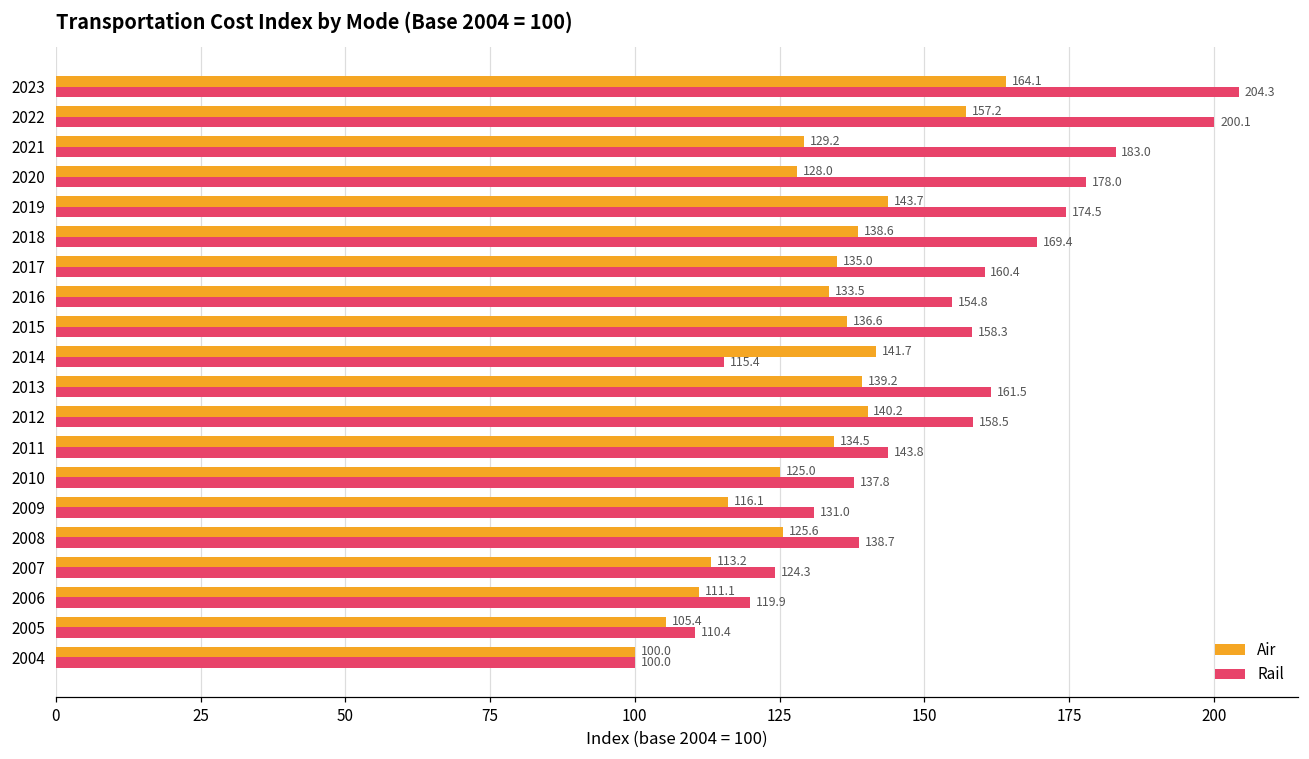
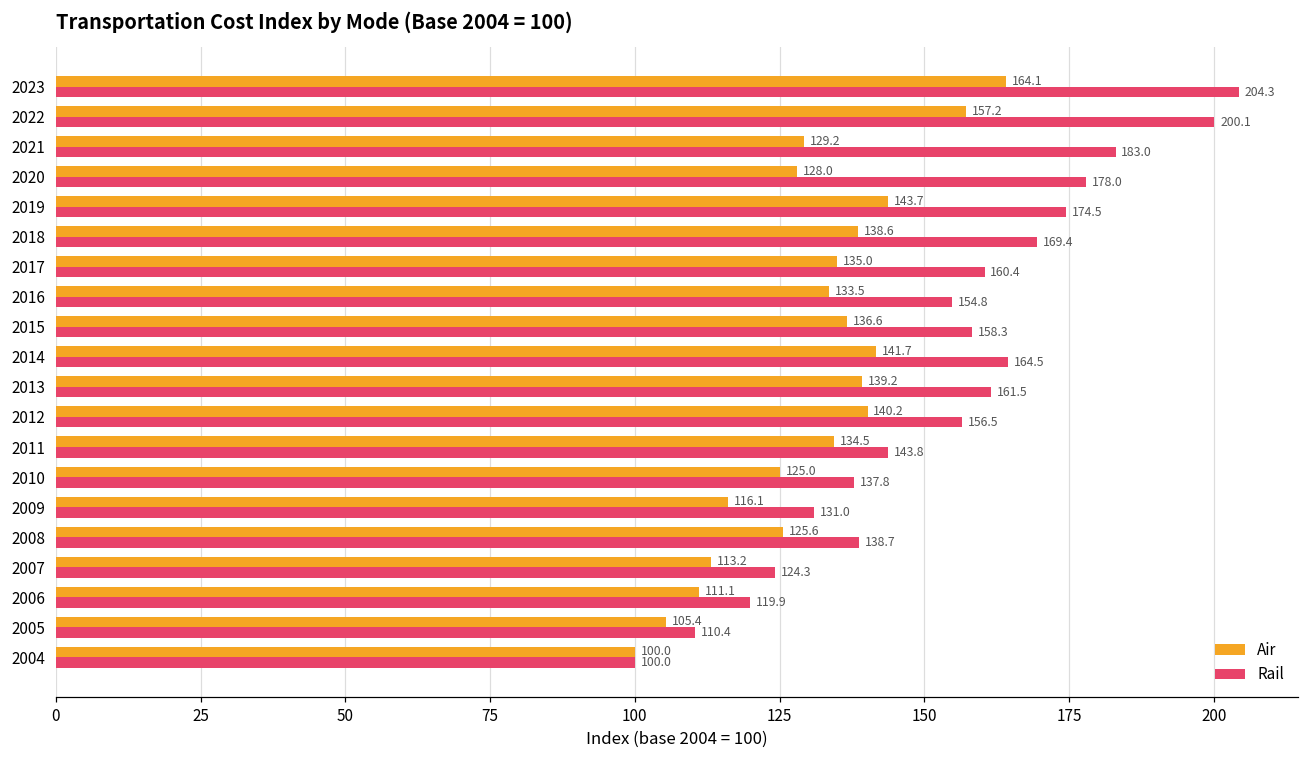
  {
    "Air": {
      "2023": 164.1,
      "2022": 157.2,
      "2021": 129.2,
      "2020": 128.0,
      "2019": 143.7,
      "2018": 138.6,
      "2017": 135.0,
      "2016": 133.5,
      "2015": 136.6,
      "2014": 141.7,
      "2013": 139.2,
      "2012": 140.2,
      "2011": 134.5,
      "2010": 125.0,
      "2009": 116.1,
      "2008": 125.6,
      "2007": 113.2,
      "2006": 111.1,
      "2005": 105.4,
      "2004": 100.0
    },
    "Rail": {
      "2023": 204.3,
      "2022": 200.1,
      "2021": 183.0,
      "2020": 178.0,
      "2019": 174.5,
      "2018": 169.4,
      "2017": 160.4,
      "2016": 154.8,
      "2015": 158.3,
-     "2014": 115.4,
+     "2014": 164.5,
      "2013": 161.5,
-     "2012": 158.5,
+     "2012": 156.5,
      "2011": 143.8,
      "2010": 137.8,
      "2009": 131.0,
      "2008": 138.7,
      "2007": 124.3,
      "2006": 119.9,
      "2005": 110.4,
      "2004": 100.0
    }
  }
